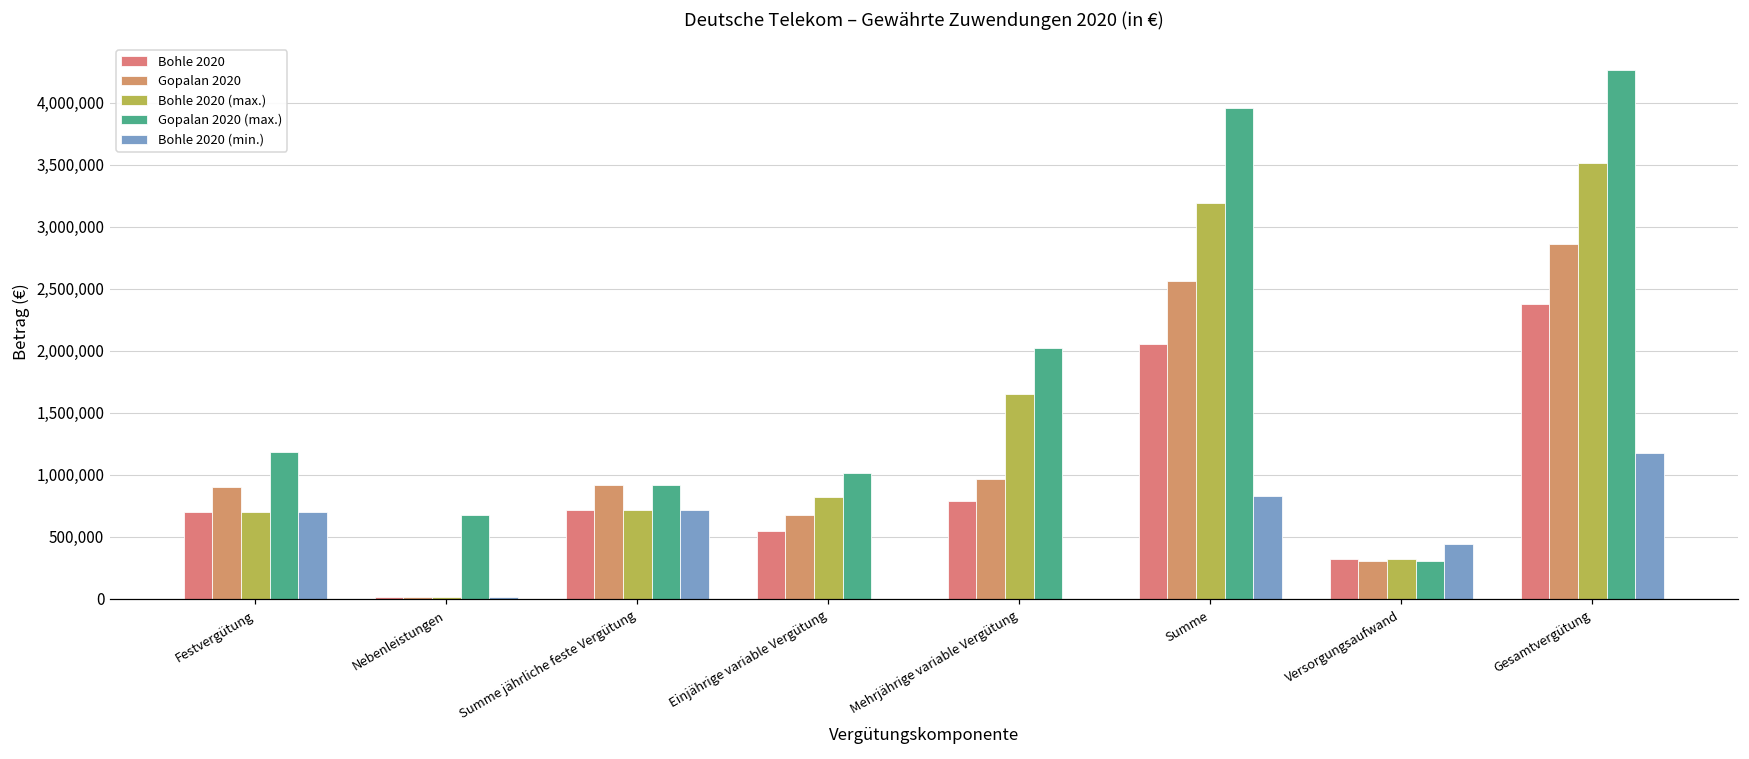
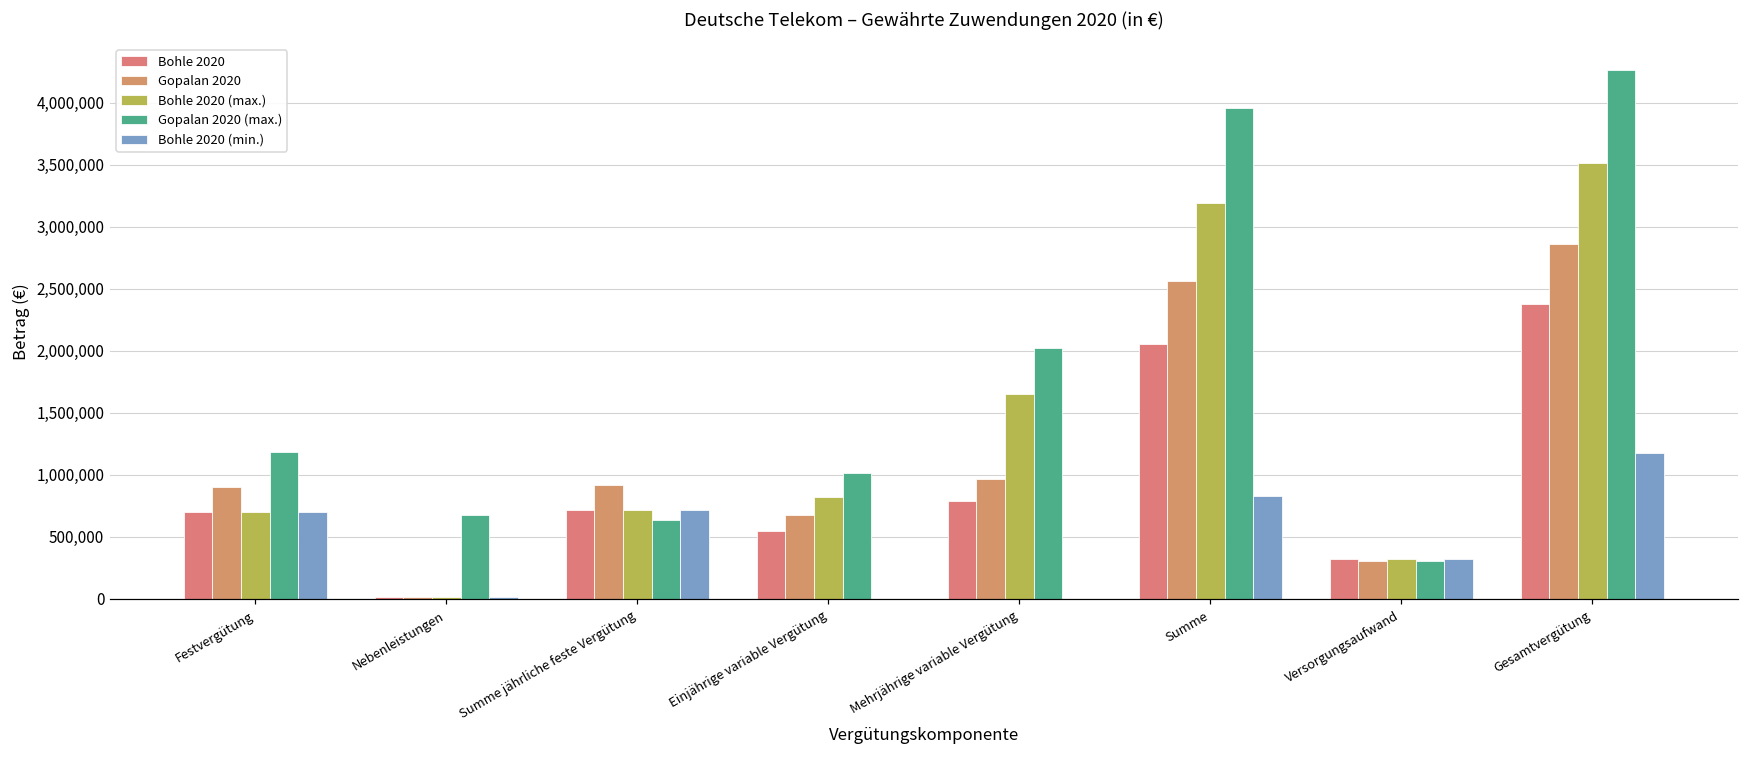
  {
    "Gopalan 2020 (max.)": {
      "Festvergütung": "1,180,000",
      "Nebenleistungen": "670,000",
-     "Summe jährliche feste Vergütung": "920,000",
+     "Summe jährliche feste Vergütung": "640,000",
      "Einjährige variable Vergütung": "1,010,000",
      "Mehrjährige variable Vergütung": "2,030,000",
      "Summe": "3,960,000",
      "Versorgungsaufwand": "300,000",
      "Gesamtvergütung": "4,260,000"
    },
    "Bohle 2020 (min.)": {
      "Festvergütung": "700,000",
      "Summe jährliche feste Vergütung": "720,000",
      "Einjährige variable Vergütung": "0",
      "Mehrjährige variable Vergütung": "0",
      "Summe": "830,000",
-     "Versorgungsaufwand": "440,000",
+     "Versorgungsaufwand": "320,000",
      "Gesamtvergütung": "1,180,000"
    }
  }
